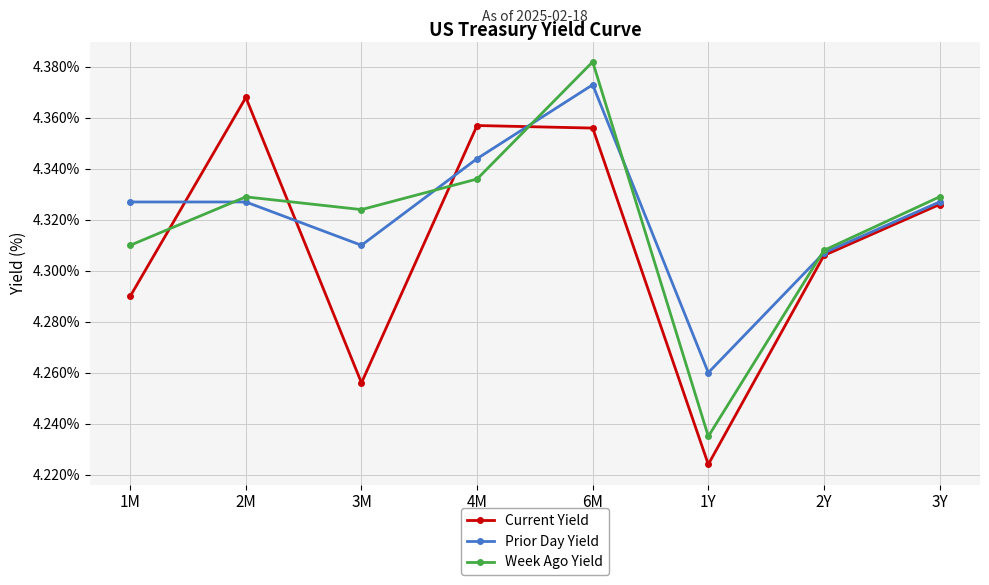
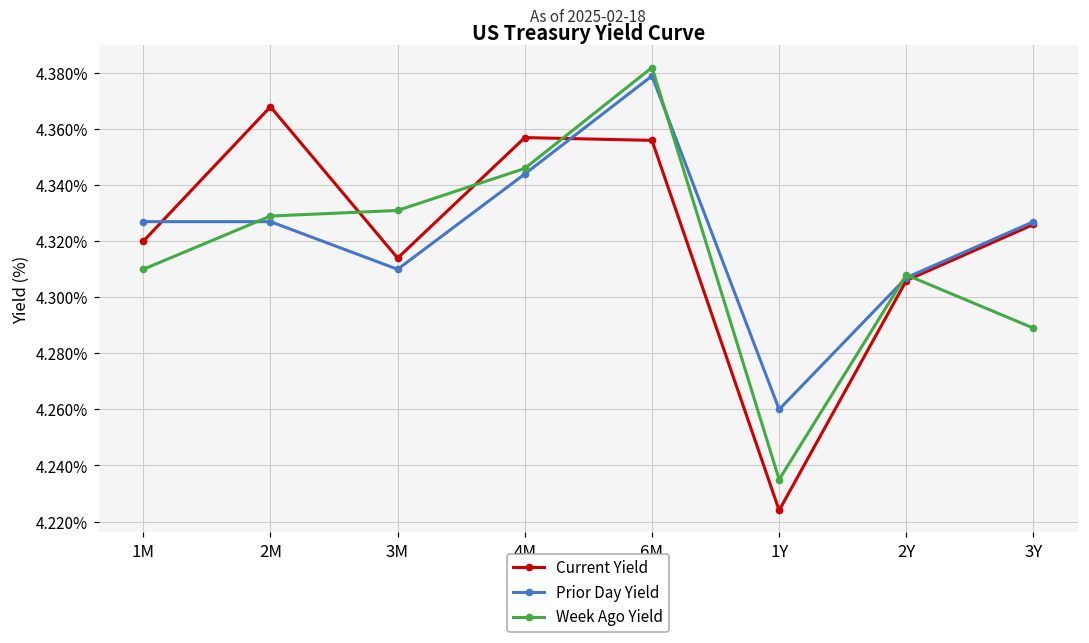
  {
    "Current Yield": {
-     "1M": "4.29%",
+     "1M": "4.32%",
      "2M": "4.368%",
-     "3M": "4.256%",
+     "3M": "4.314%",
      "4M": "4.357%",
      "6M": "4.356%",
      "1Y": "4.224%",
      "2Y": "4.306%"
    },
    "Prior Day Yield": {
      "1M": "4.327%",
      "2M": "4.327%",
      "3M": "4.310%",
      "4M": "4.344%",
-     "6M": "4.373%",
+     "6M": "4.379%",
      "1Y": "4.260%"
    },
    "Week Ago Yield": {
      "1M": "4.310%",
      "2M": "4.329%",
-     "3M": "4.324%",
-     "4M": "4.336%",
+     "3M": "4.331%",
+     "4M": "4.346%",
      "6M": "4.382%",
      "1Y": "4.235%",
-     "3Y": "4.329%"
+     "3Y": "4.289%"
    }
  }
